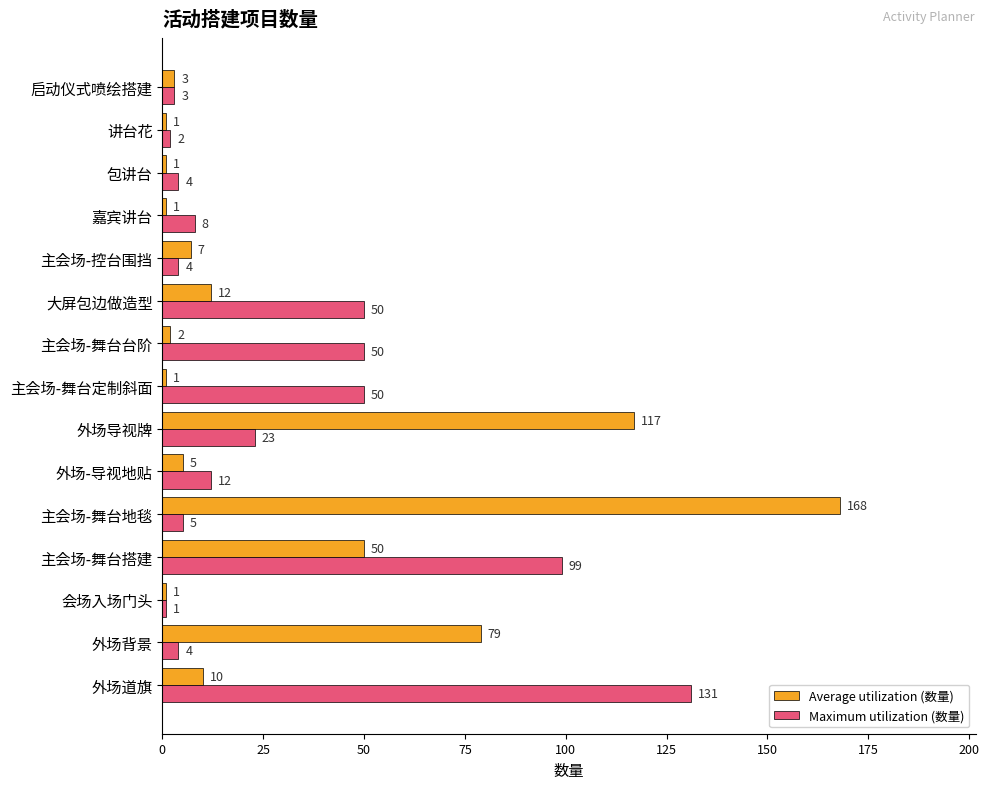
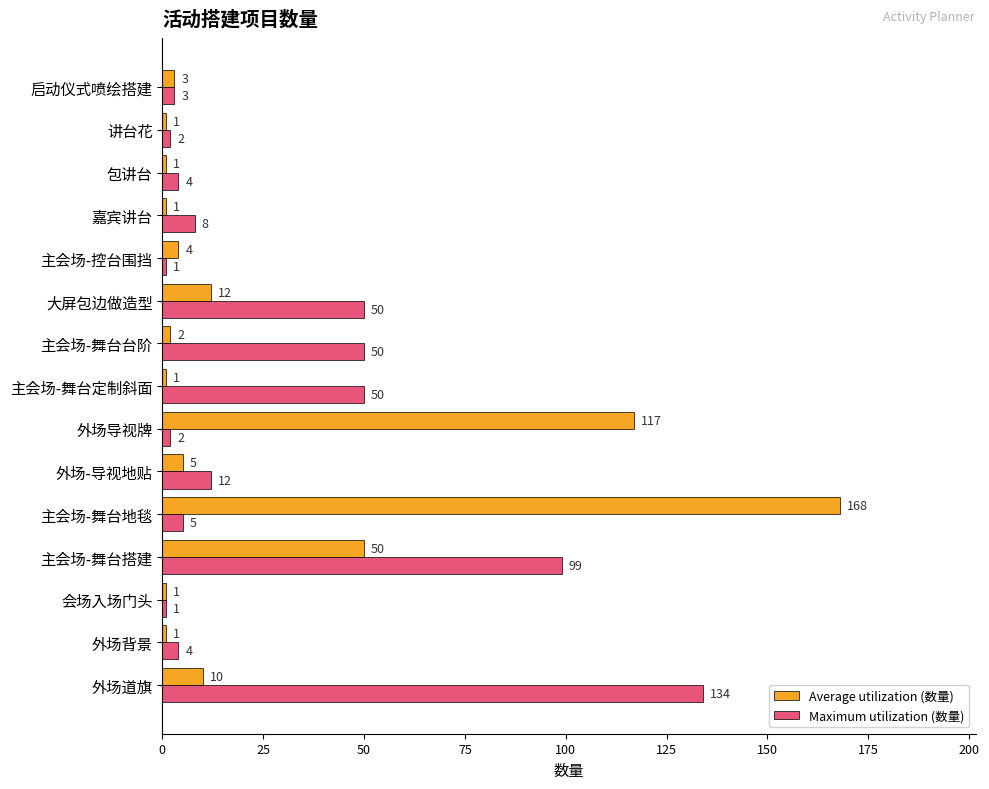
  {
    "Average utilization (数量)": {
      "启动仪式喷绘搭建": 3,
      "讲台花": 1,
      "包讲台": 1,
      "嘉宾讲台": 1,
-     "主会场-控台围挡": 7,
+     "主会场-控台围挡": 4,
      "大屏包边做造型": 12,
      "主会场-舞台台阶": 2,
      "主会场-舞台定制斜面": 1,
      "外场导视牌": 117,
      "外场-导视地贴": 5,
      "主会场-舞台地毯": 168,
      "主会场-舞台搭建": 50,
      "会场入场门头": 1,
-     "外场背景": 79,
+     "外场背景": 1,
      "外场道旗": 10
    },
    "Maximum utilization (数量)": {
      "启动仪式喷绘搭建": 3,
      "讲台花": 2,
      "包讲台": 4,
      "嘉宾讲台": 8,
-     "主会场-控台围挡": 4,
+     "主会场-控台围挡": 1,
      "大屏包边做造型": 50,
      "主会场-舞台台阶": 50,
      "主会场-舞台定制斜面": 50,
-     "外场导视牌": 23,
+     "外场导视牌": 2,
      "外场-导视地贴": 12,
      "主会场-舞台地毯": 5,
      "主会场-舞台搭建": 99,
      "会场入场门头": 1,
      "外场背景": 4,
-     "外场道旗": 131
+     "外场道旗": 134
    }
  }
